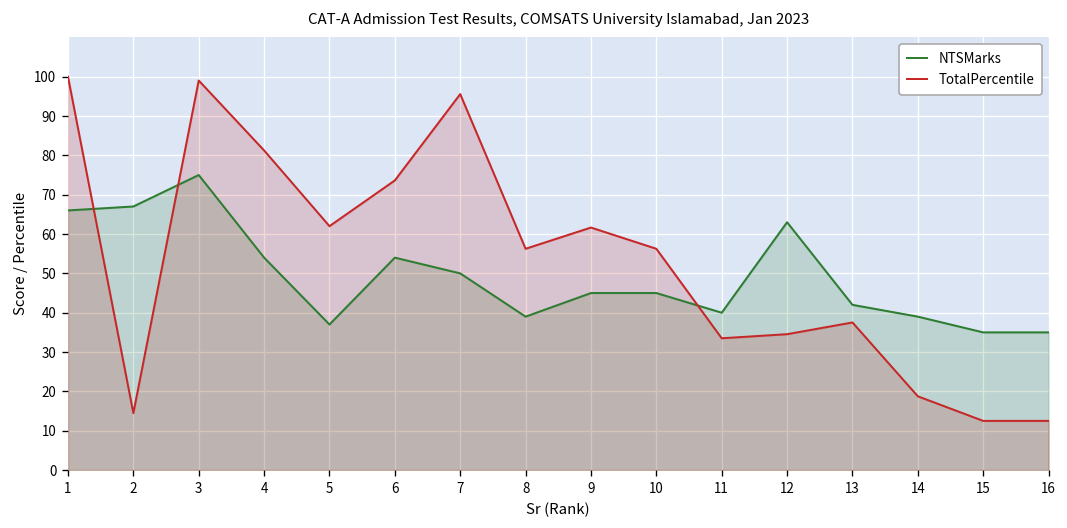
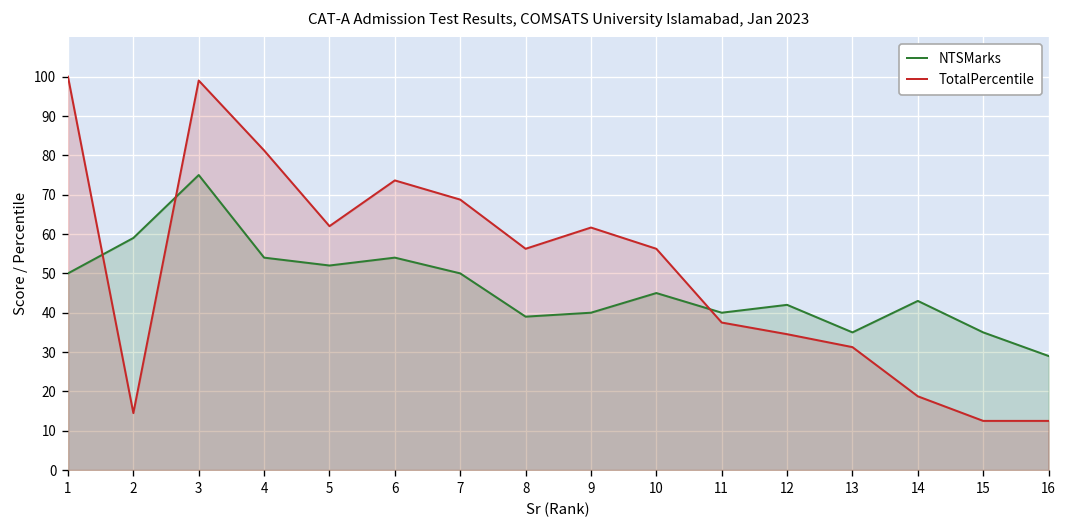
  {
    "NTSMarks": {
-     "1": 66,
-     "2": 67,
+     "1": 50,
+     "2": 59,
      "3": 75,
      "4": 54,
-     "5": 37,
+     "5": 52,
      "6": 54,
      "7": 50,
      "8": 39,
-     "9": 45,
+     "9": 40,
      "10": 45,
      "11": 40,
-     "12": 63,
-     "13": 42,
-     "14": 39,
+     "12": 42,
+     "13": 35,
+     "14": 43,
      "15": 35,
-     "16": 35
+     "16": 29
    },
    "TotalPercentile": {
      "1": 100,
      "2": 14,
      "3": 99,
      "4": 81,
      "5": 62,
      "6": 74,
-     "7": 96,
+     "7": 69,
      "8": 56,
      "9": 62,
      "10": 56,
-     "11": 34,
+     "11": 38,
      "12": 35,
-     "13": 38,
+     "13": 31,
      "14": 19,
      "15": 13,
      "16": 13
    }
  }
